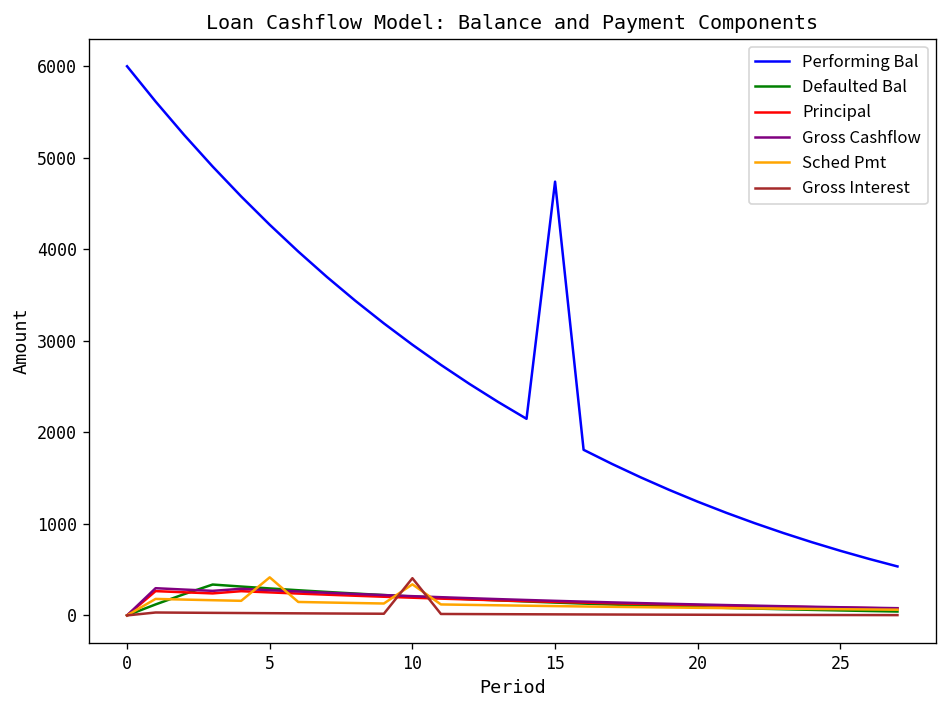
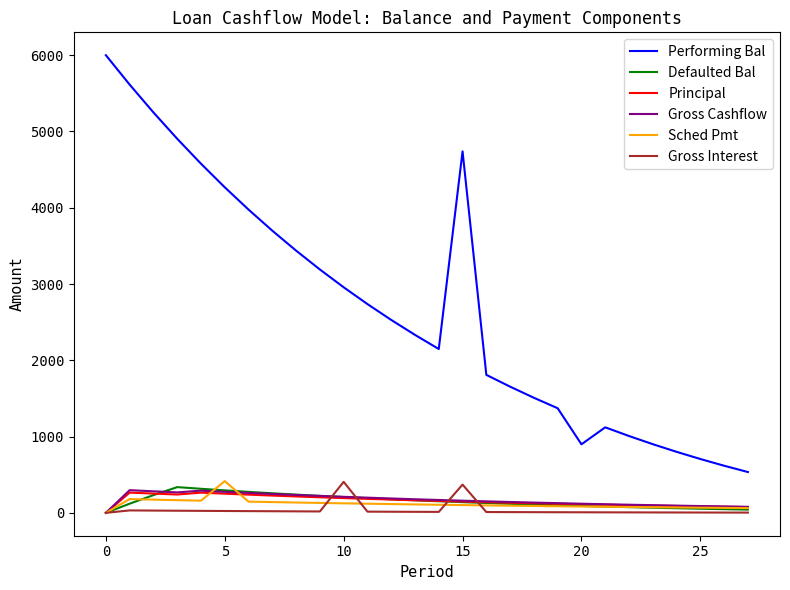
  {
    "Performing Bal": {
      "0": 6000,
      "5": 4300,
      "10": 3000,
      "15": 4700,
-     "20": 1200,
+     "20": 900,
      "25": 700
    },
    "Sched Pmt": {
      "5": 400,
-     "10": 300,
+     "10": 100,
      "15": 100
    },
    "Gross Interest": {
      "5": 0,
      "10": 400,
-     "15": 0,
+     "15": 400,
      "20": 0,
      "25": 0
    }
  }
